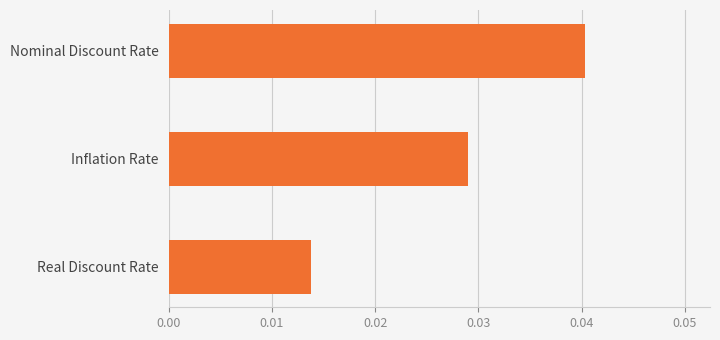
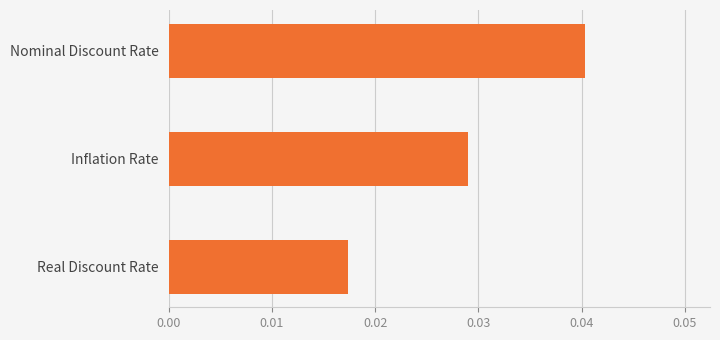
  {
    "Nominal Discount Rate": 0.0403,
    "Inflation Rate": 0.0290,
-   "Real Discount Rate": 0.0138
+   "Real Discount Rate": 0.0174
  }
